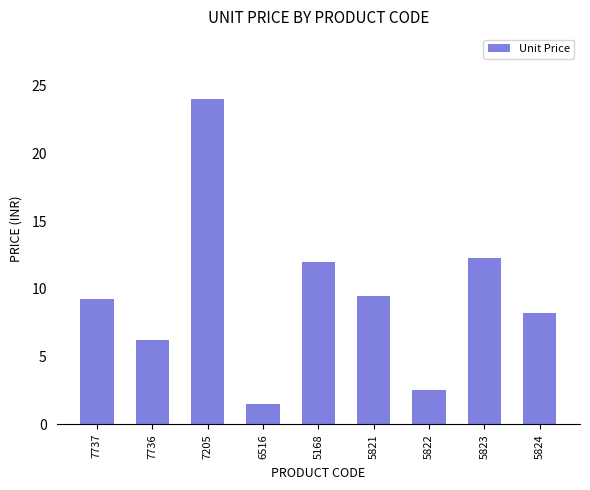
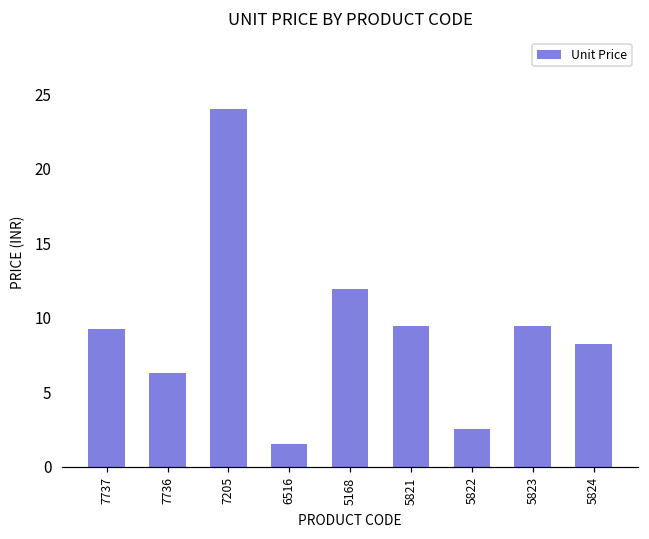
  {
    "7737": 9.3,
    "7736": 6.3,
    "7205": 24.0,
    "6516": 1.5,
    "5168": 11.9,
    "5821": 9.4,
    "5822": 2.5,
-   "5823": 12.3,
+   "5823": 9.4,
    "5824": 8.2
  }
